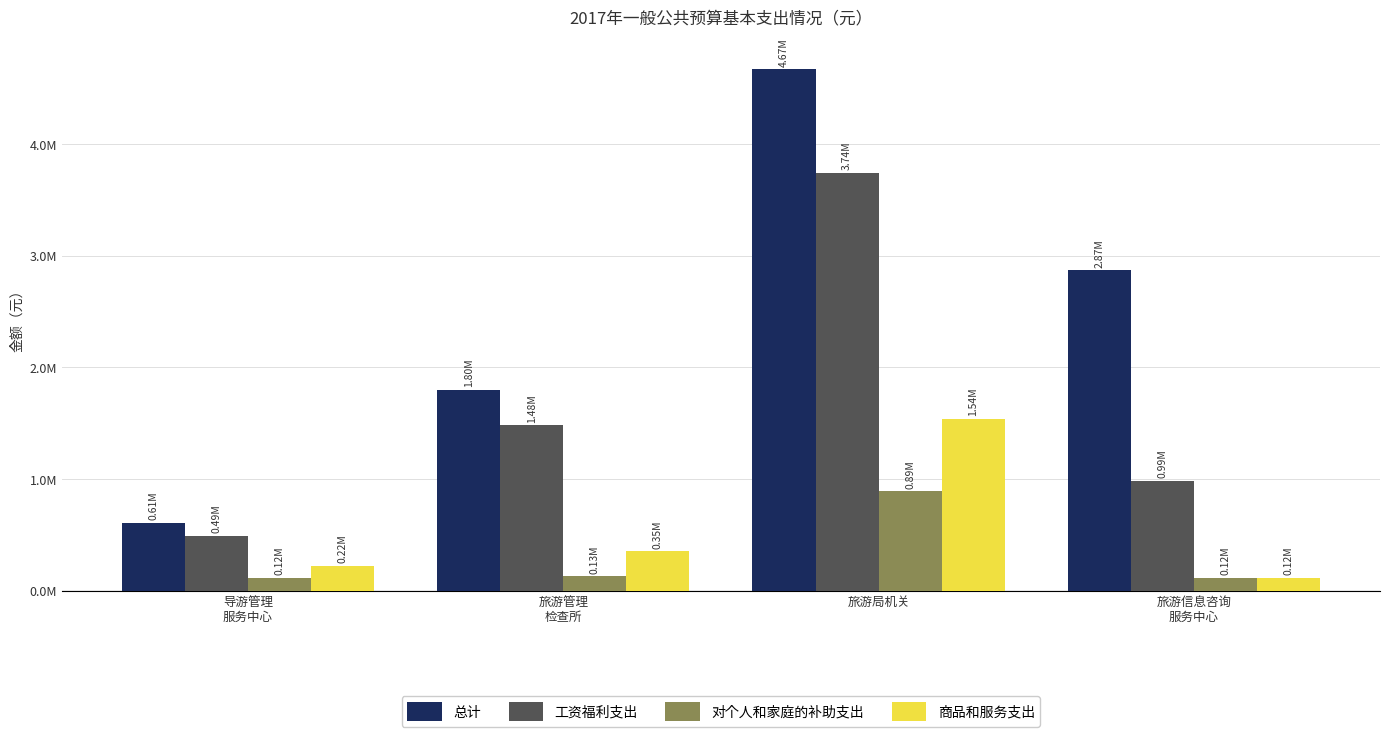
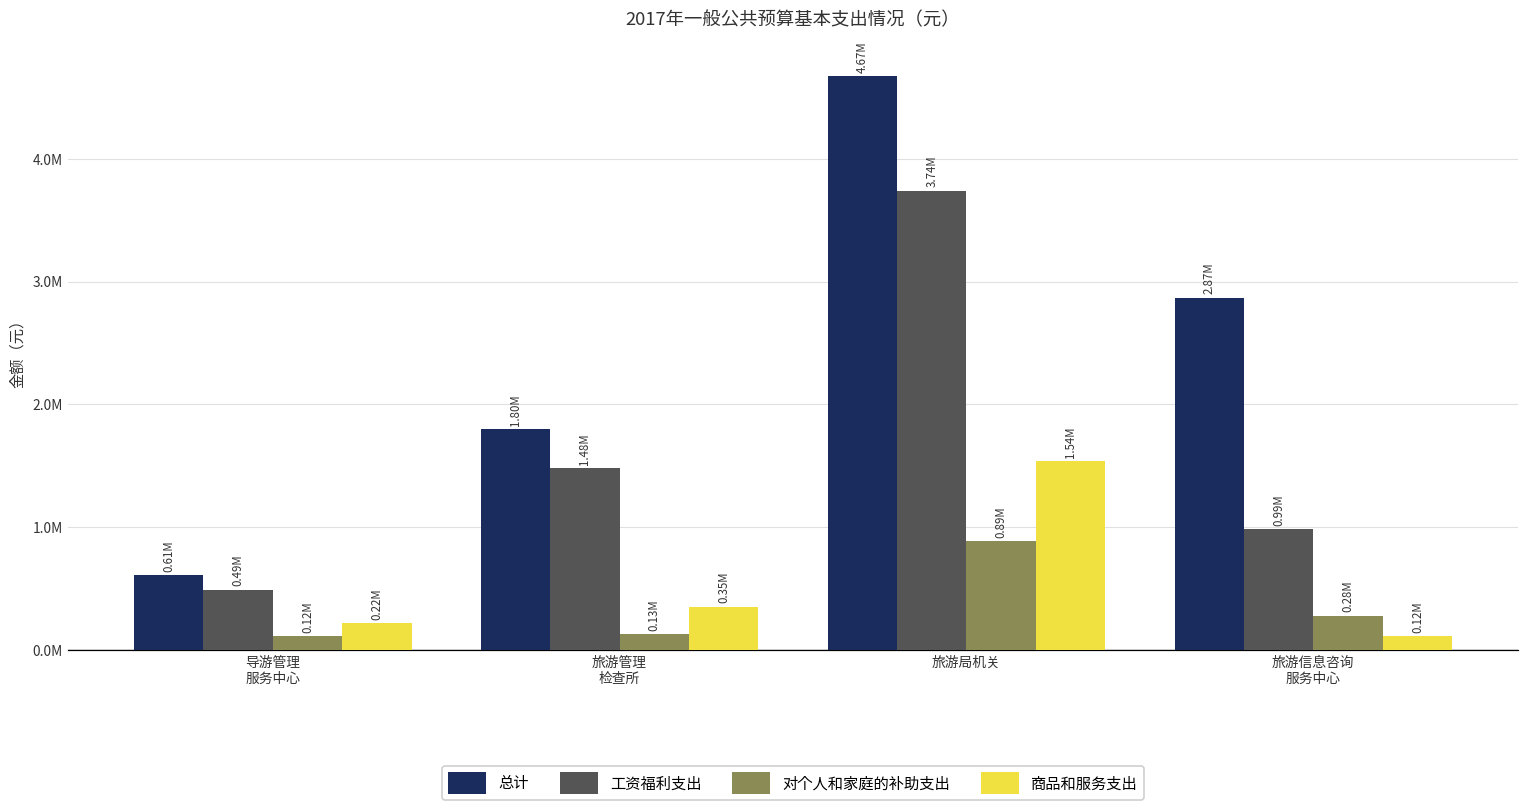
  {
    "总计": {
      "导游管理 服务中心": "0.61M",
      "旅游管理 检查所": "1.80M",
      "旅游局机关": "4.67M",
      "旅游信息咨询 服务中心": "2.87M"
    },
    "工资福利支出": {
      "导游管理 服务中心": "0.49M",
      "旅游管理 检查所": "1.48M",
      "旅游局机关": "3.74M",
      "旅游信息咨询 服务中心": "0.99M"
    },
    "对个人和家庭的补助支出": {
      "导游管理 服务中心": "0.12M",
      "旅游管理 检查所": "0.13M",
      "旅游局机关": "0.89M",
-     "旅游信息咨询 服务中心": "0.12M"
+     "旅游信息咨询 服务中心": "0.28M"
    },
    "商品和服务支出": {
      "导游管理 服务中心": "0.22M",
      "旅游管理 检查所": "0.35M",
      "旅游局机关": "1.54M",
      "旅游信息咨询 服务中心": "0.12M"
    }
  }
